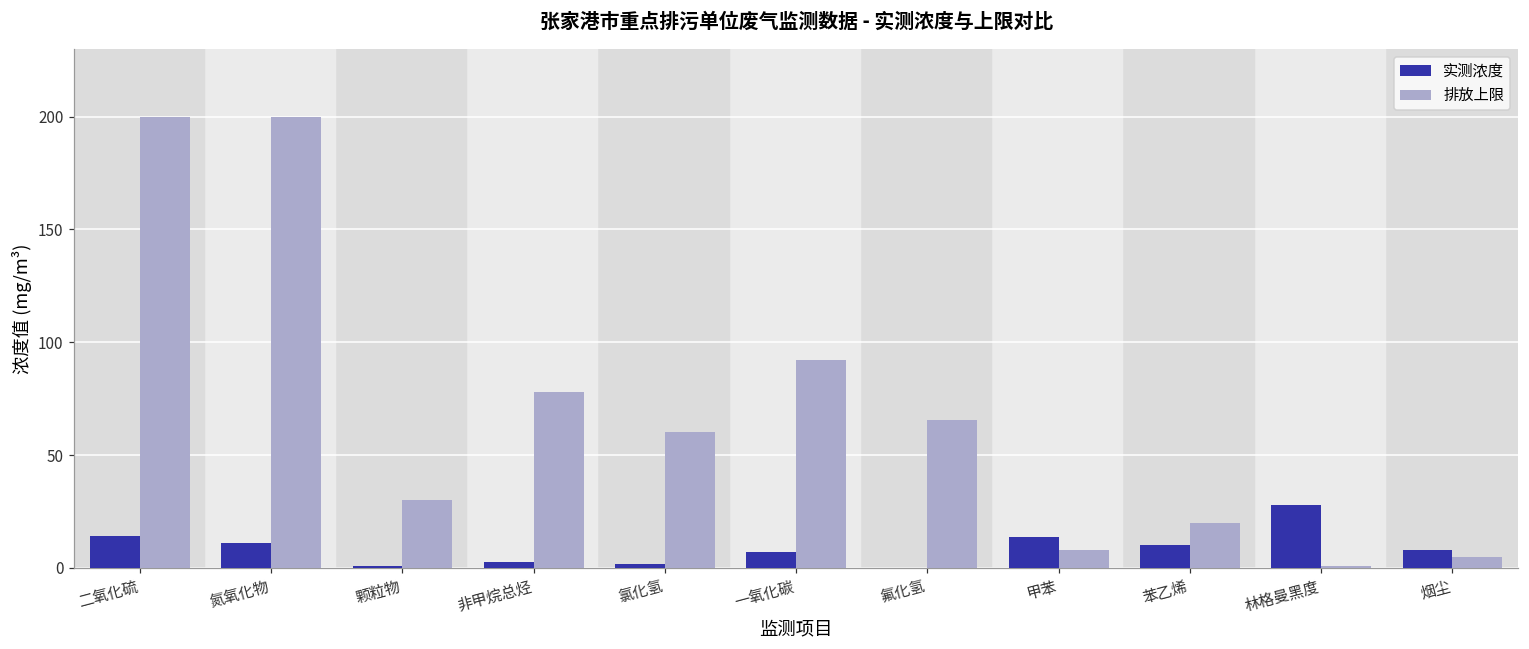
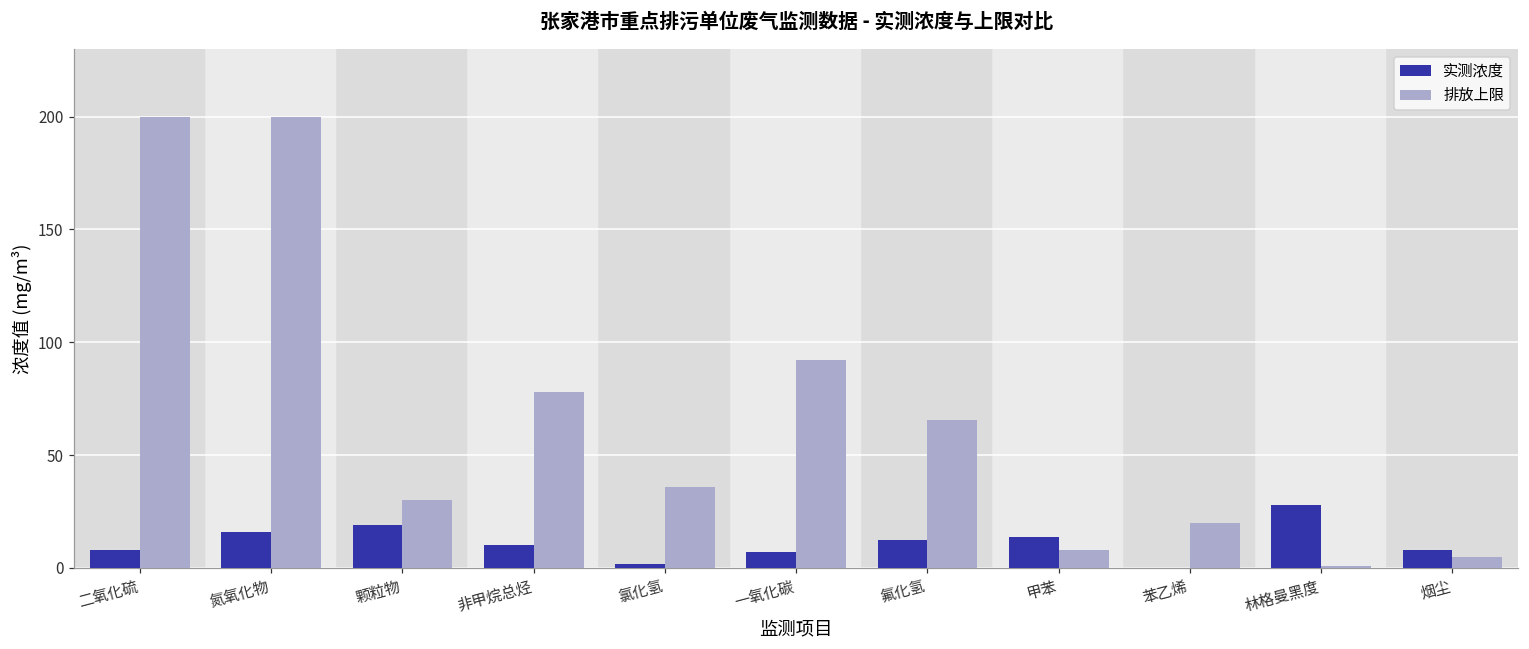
  {
    "实测浓度": {
-     "二氧化硫": 14,
-     "氮氧化物": 11,
-     "颗粒物": 1,
-     "非甲烷总烃": 3,
+     "二氧化硫": 8,
+     "氮氧化物": 16,
+     "颗粒物": 19,
+     "非甲烷总烃": 10,
      "氯化氢": 2,
      "一氧化碳": 7,
-     "氟化氢": 0,
+     "氟化氢": 12,
      "甲苯": 14,
-     "苯乙烯": 10,
+     "苯乙烯": 0,
      "林格曼黑度": 28,
      "烟尘": 8
    },
    "排放上限": {
      "二氧化硫": 200,
      "氮氧化物": 200,
      "颗粒物": 30,
      "非甲烷总烃": 78,
-     "氯化氢": 60,
+     "氯化氢": 36,
      "一氧化碳": 92,
      "氟化氢": 66,
      "甲苯": 8,
      "苯乙烯": 20,
      "烟尘": 5
    }
  }
